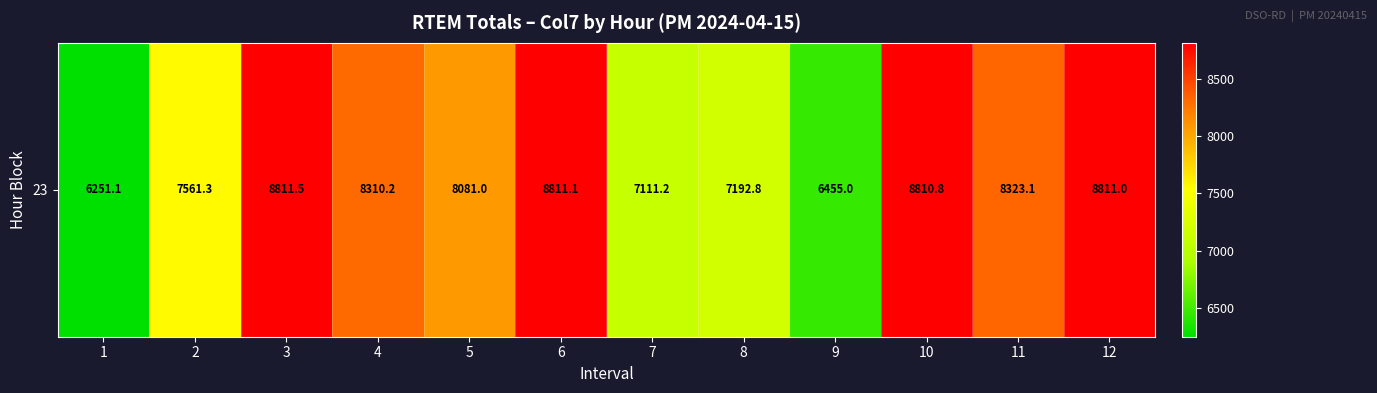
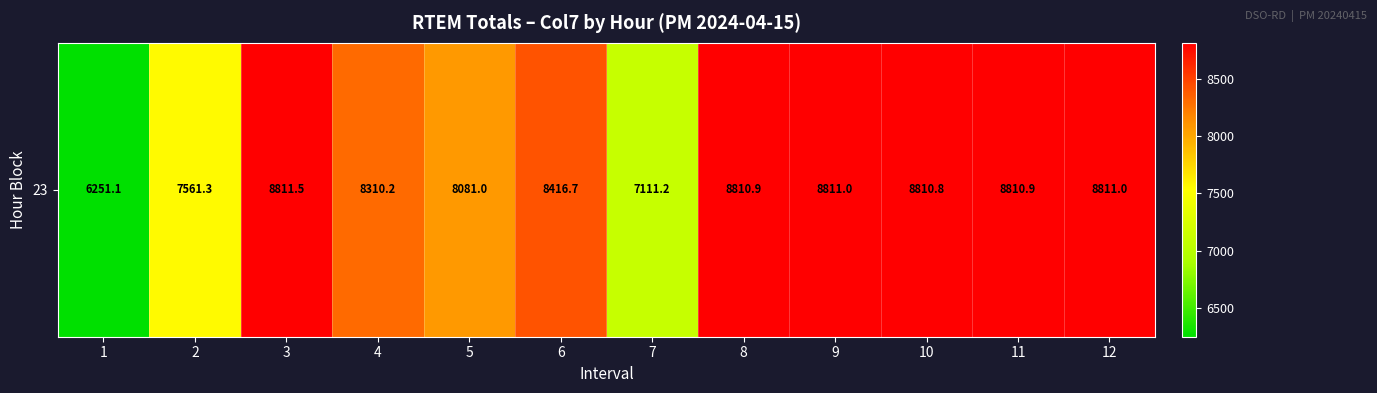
  {
    "23": {
      "1": 6251.1,
      "2": 7561.3,
      "3": 8811.5,
      "4": 8310.2,
      "5": 8081.0,
-     "6": 8811.1,
+     "6": 8416.7,
      "7": 7111.2,
-     "8": 7192.8,
-     "9": 6455.0,
+     "8": 8810.9,
+     "9": 8811.0,
      "10": 8810.8,
-     "11": 8323.1,
+     "11": 8810.9,
      "12": 8811.0
    }
  }
